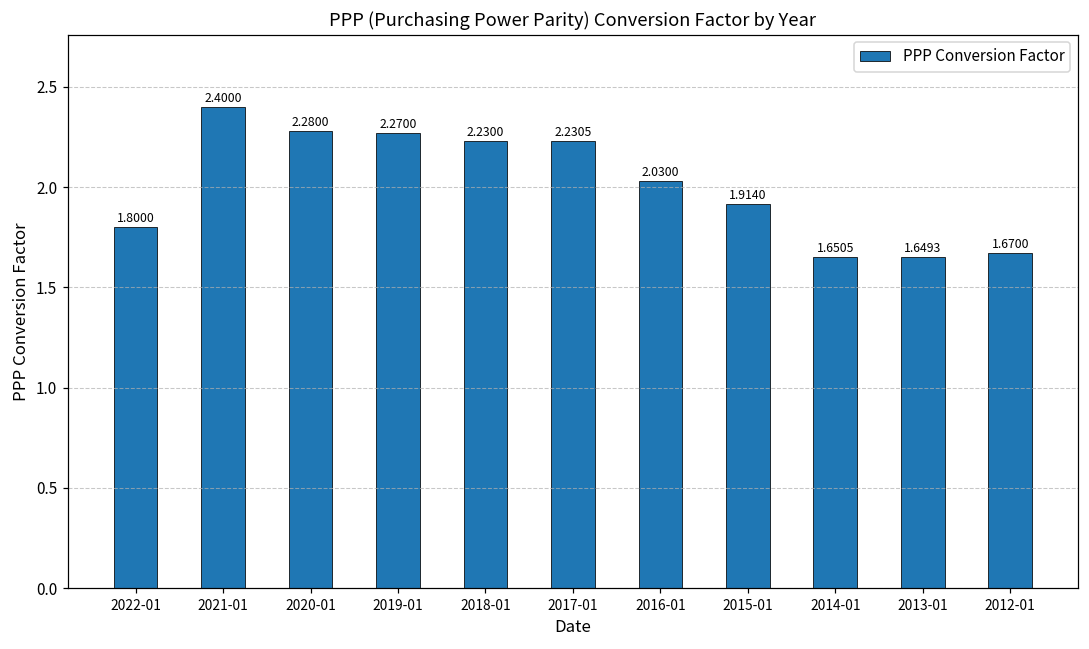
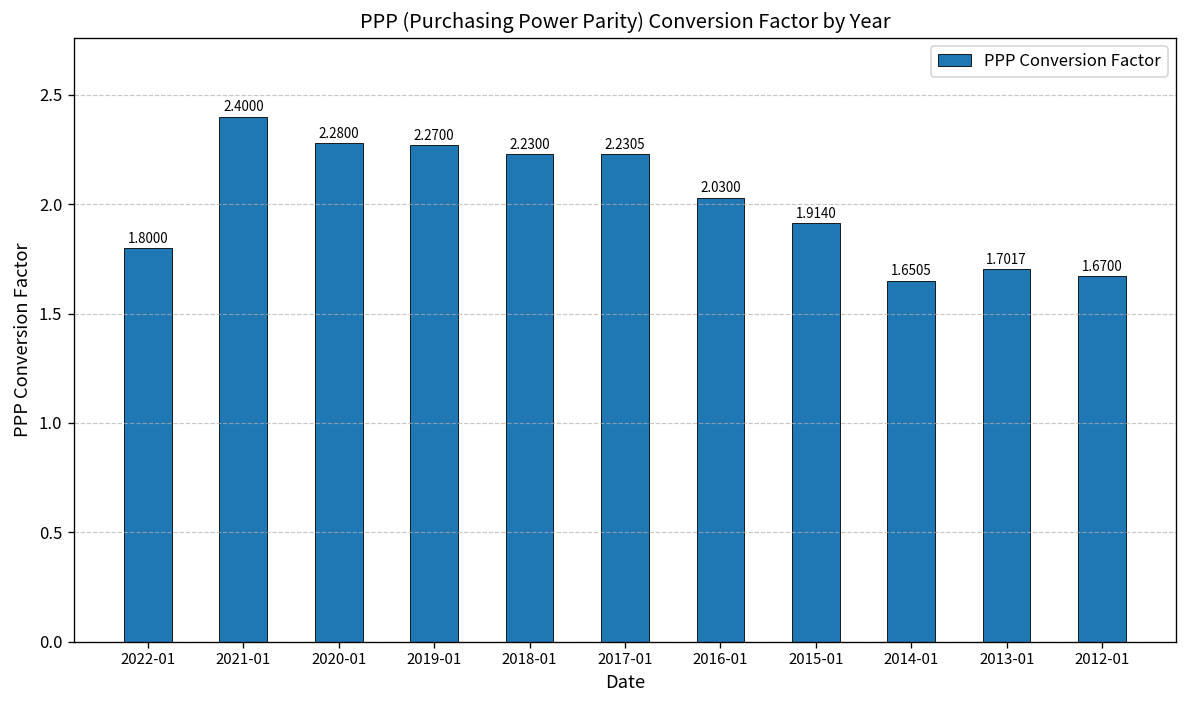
  {
    "2022-01": 1.8000,
    "2021-01": 2.4000,
    "2020-01": 2.2800,
    "2019-01": 2.2700,
    "2018-01": 2.2300,
    "2017-01": 2.2305,
    "2016-01": 2.0300,
    "2015-01": 1.9140,
    "2014-01": 1.6505,
-   "2013-01": 1.6493,
+   "2013-01": 1.7017,
    "2012-01": 1.6700
  }
